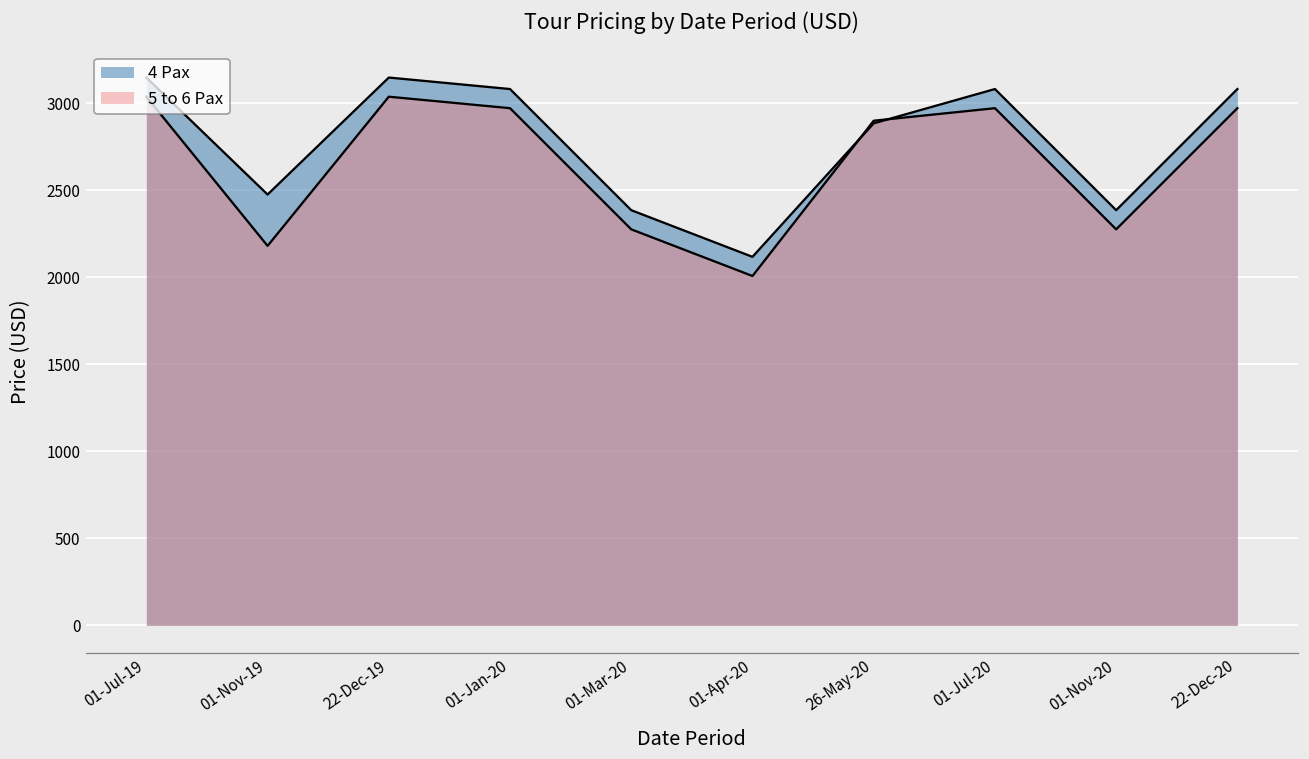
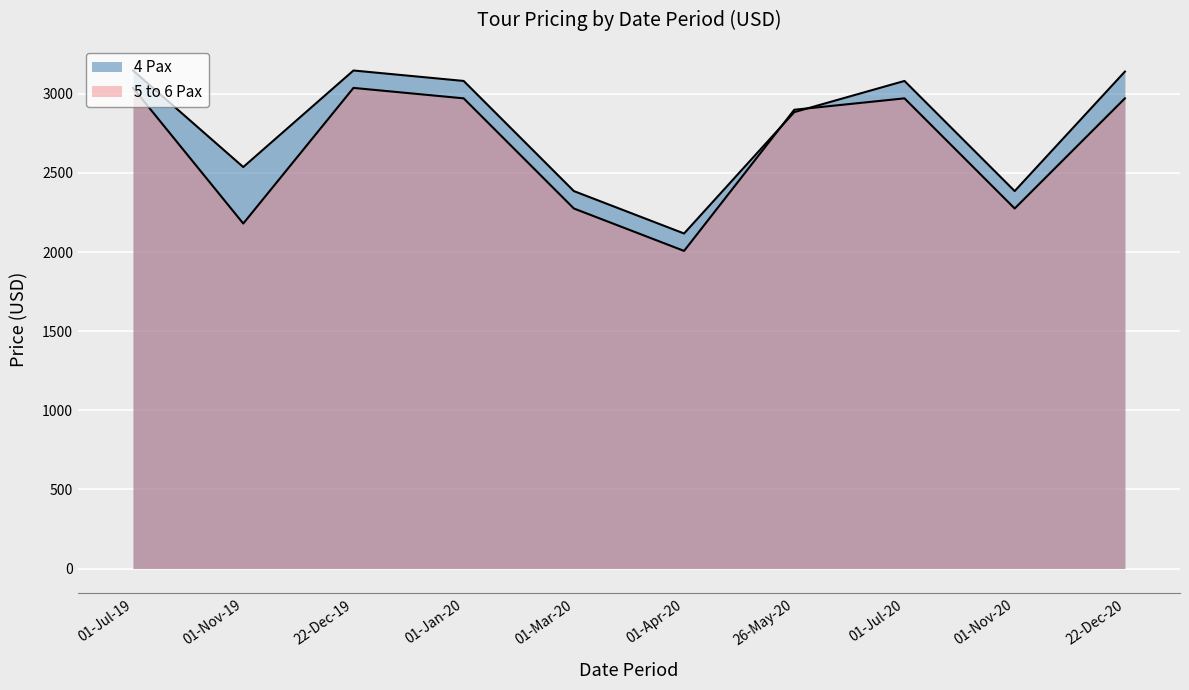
  {
    "4 Pax": {
-     "01-Nov-19": 2480,
+     "01-Nov-19": 2540,
      "22-Dec-19": 3150,
      "01-Jan-20": 3080,
      "01-Mar-20": 2390,
      "01-Apr-20": 2120,
      "01-Jul-20": 3080,
      "01-Nov-20": 2390,
-     "22-Dec-20": 3080
+     "22-Dec-20": 3140
    },
    "5 to 6 Pax": {
      "01-Nov-19": 2180,
      "22-Dec-19": 3040,
      "01-Jan-20": 2970,
      "01-Mar-20": 2280,
      "01-Apr-20": 2010,
      "01-Jul-20": 2970,
      "01-Nov-20": 2280,
      "22-Dec-20": 2970
    }
  }
